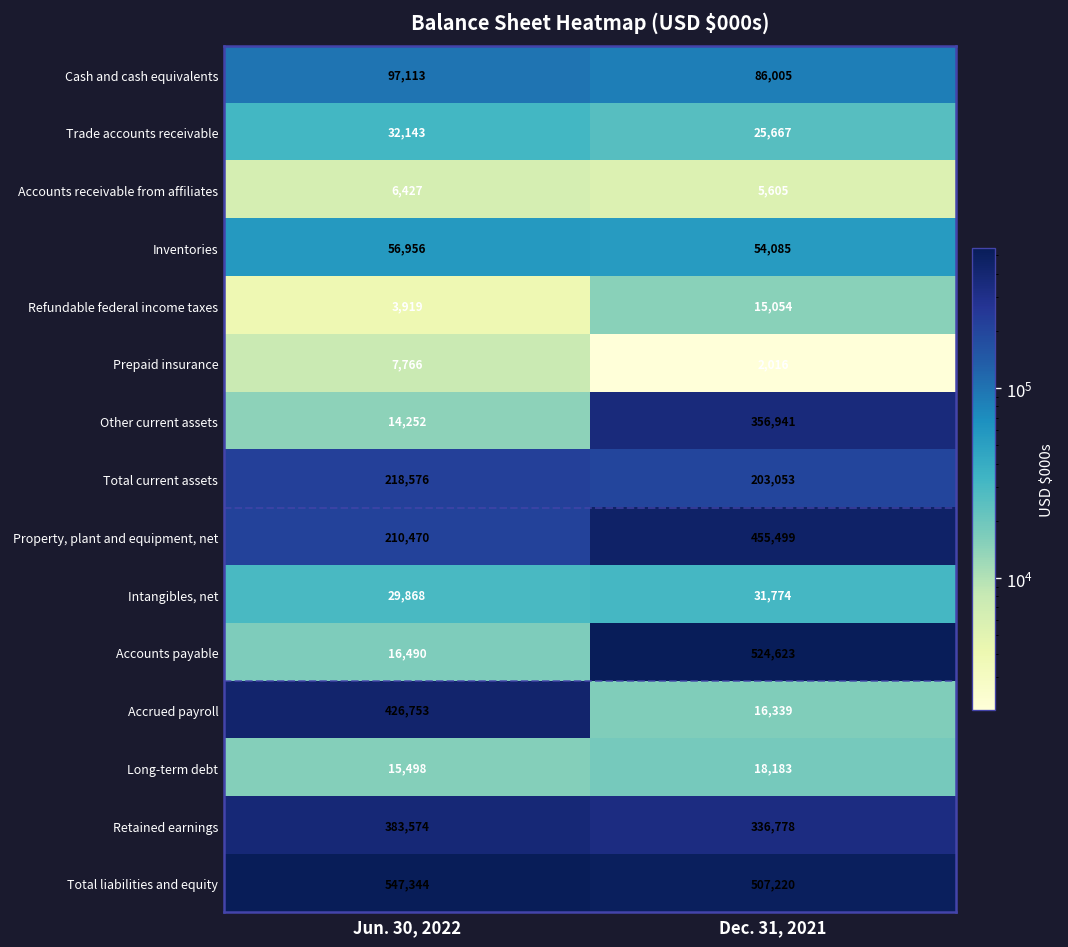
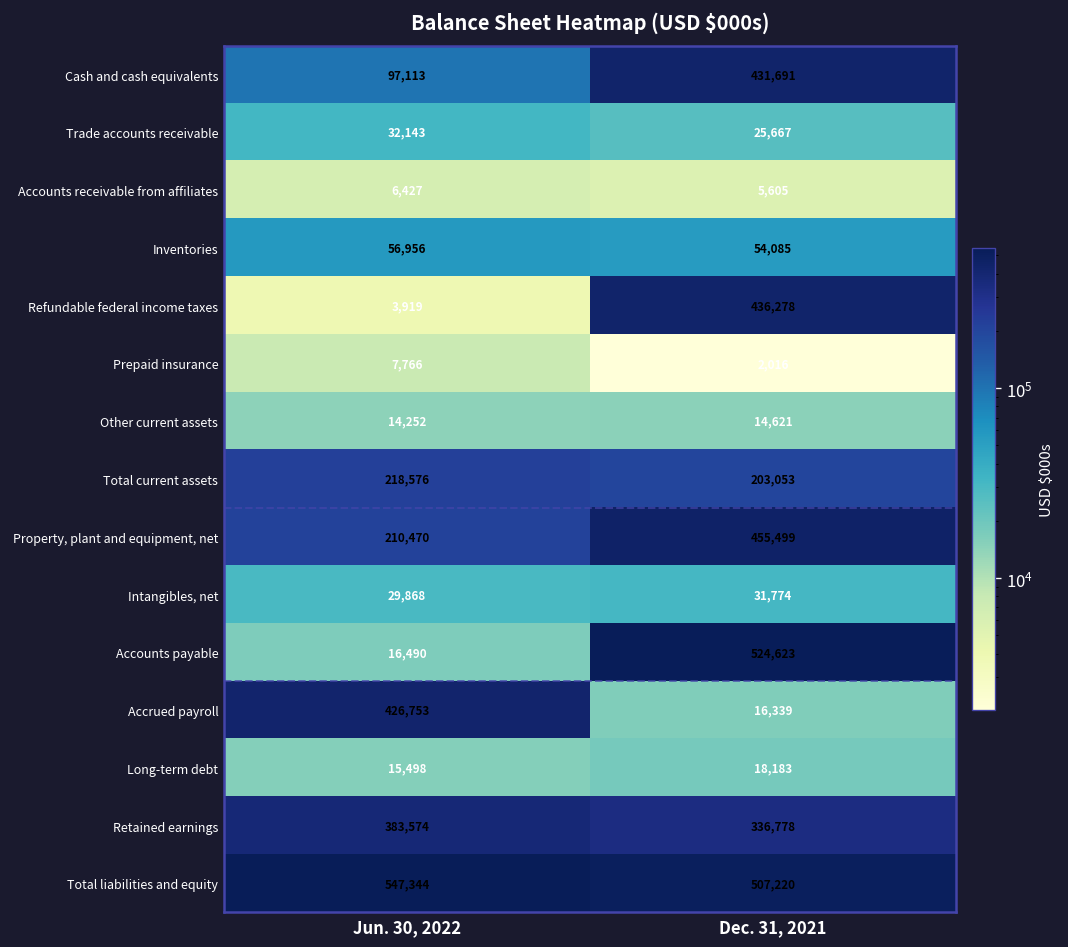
  {
    "Cash and cash equivalents": {
      "Jun. 30, 2022": "97,113",
-     "Dec. 31, 2021": "86,005"
+     "Dec. 31, 2021": "431,691"
    },
    "Trade accounts receivable": {
      "Jun. 30, 2022": "32,143",
      "Dec. 31, 2021": "25,667"
    },
    "Accounts receivable from affiliates": {
      "Jun. 30, 2022": "6,427",
      "Dec. 31, 2021": "5,605"
    },
    "Inventories": {
      "Jun. 30, 2022": "56,956",
      "Dec. 31, 2021": "54,085"
    },
    "Refundable federal income taxes": {
      "Jun. 30, 2022": "3,919",
-     "Dec. 31, 2021": "15,054"
+     "Dec. 31, 2021": "436,278"
    },
    "Prepaid insurance": {
      "Jun. 30, 2022": "7,766"
    },
    "Other current assets": {
      "Jun. 30, 2022": "14,252",
-     "Dec. 31, 2021": "356,941"
+     "Dec. 31, 2021": "14,621"
    },
    "Total current assets": {
      "Jun. 30, 2022": "218,576",
      "Dec. 31, 2021": "203,053"
    },
    "Property, plant and equipment, net": {
      "Jun. 30, 2022": "210,470",
      "Dec. 31, 2021": "455,499"
    },
    "Intangibles, net": {
      "Jun. 30, 2022": "29,868",
      "Dec. 31, 2021": "31,774"
    },
    "Accounts payable": {
      "Jun. 30, 2022": "16,490",
      "Dec. 31, 2021": "524,623"
    },
    "Accrued payroll": {
      "Jun. 30, 2022": "426,753",
      "Dec. 31, 2021": "16,339"
    },
    "Long-term debt": {
      "Jun. 30, 2022": "15,498",
      "Dec. 31, 2021": "18,183"
    },
    "Retained earnings": {
      "Jun. 30, 2022": "383,574",
      "Dec. 31, 2021": "336,778"
    },
    "Total liabilities and equity": {
      "Jun. 30, 2022": "547,344",
      "Dec. 31, 2021": "507,220"
    }
  }
